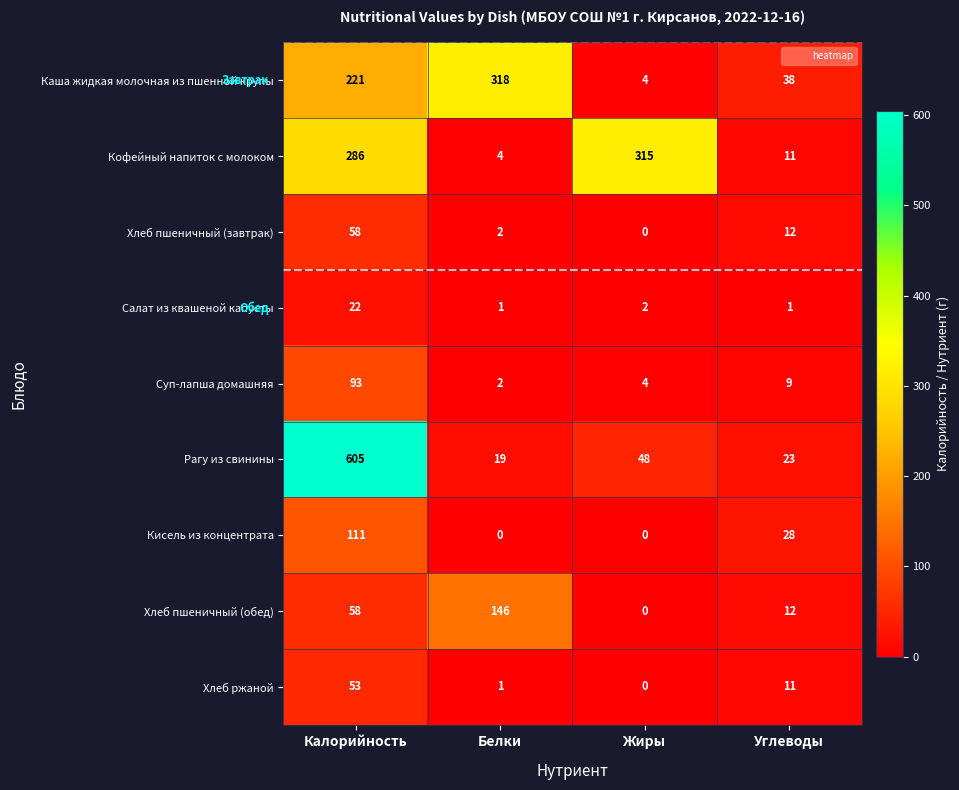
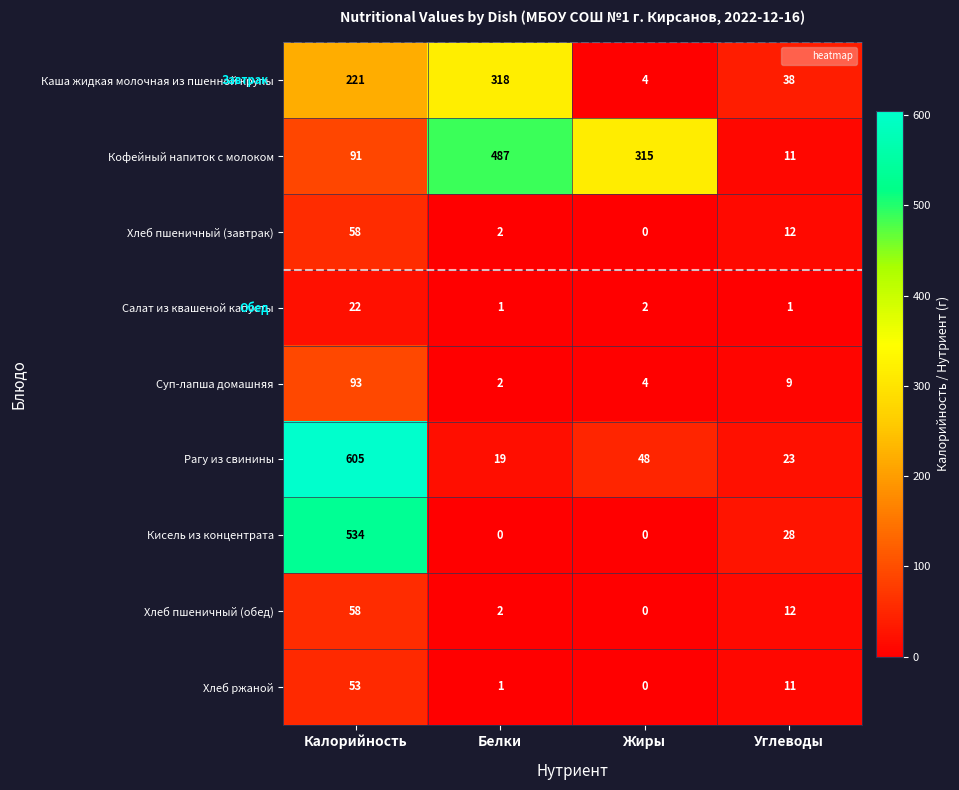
  {
    "Каша жидкая молочная из пшенной крупы": {
      "Калорийность": 221,
      "Белки": 318,
      "Жиры": 4,
      "Углеводы": 38
    },
    "Кофейный напиток с молоком": {
-     "Калорийность": 286,
-     "Белки": 4,
+     "Калорийность": 91,
+     "Белки": 487,
      "Жиры": 315,
      "Углеводы": 11
    },
    "Хлеб пшеничный (завтрак)": {
      "Калорийность": 58,
      "Белки": 2,
      "Жиры": 0,
      "Углеводы": 12
    },
    "Салат из квашеной капусты": {
      "Калорийность": 22,
      "Белки": 1,
      "Жиры": 2,
      "Углеводы": 1
    },
    "Суп-лапша домашняя": {
      "Калорийность": 93,
      "Белки": 2,
      "Жиры": 4,
      "Углеводы": 9
    },
    "Рагу из свинины": {
      "Калорийность": 605,
      "Белки": 19,
      "Жиры": 48,
      "Углеводы": 23
    },
    "Кисель из концентрата": {
-     "Калорийность": 111,
+     "Калорийность": 534,
      "Белки": 0,
      "Жиры": 0,
      "Углеводы": 28
    },
    "Хлеб пшеничный (обед)": {
      "Калорийность": 58,
-     "Белки": 146,
+     "Белки": 2,
      "Жиры": 0,
      "Углеводы": 12
    },
    "Хлеб ржаной": {
      "Калорийность": 53,
      "Белки": 1,
      "Жиры": 0,
      "Углеводы": 11
    }
  }
